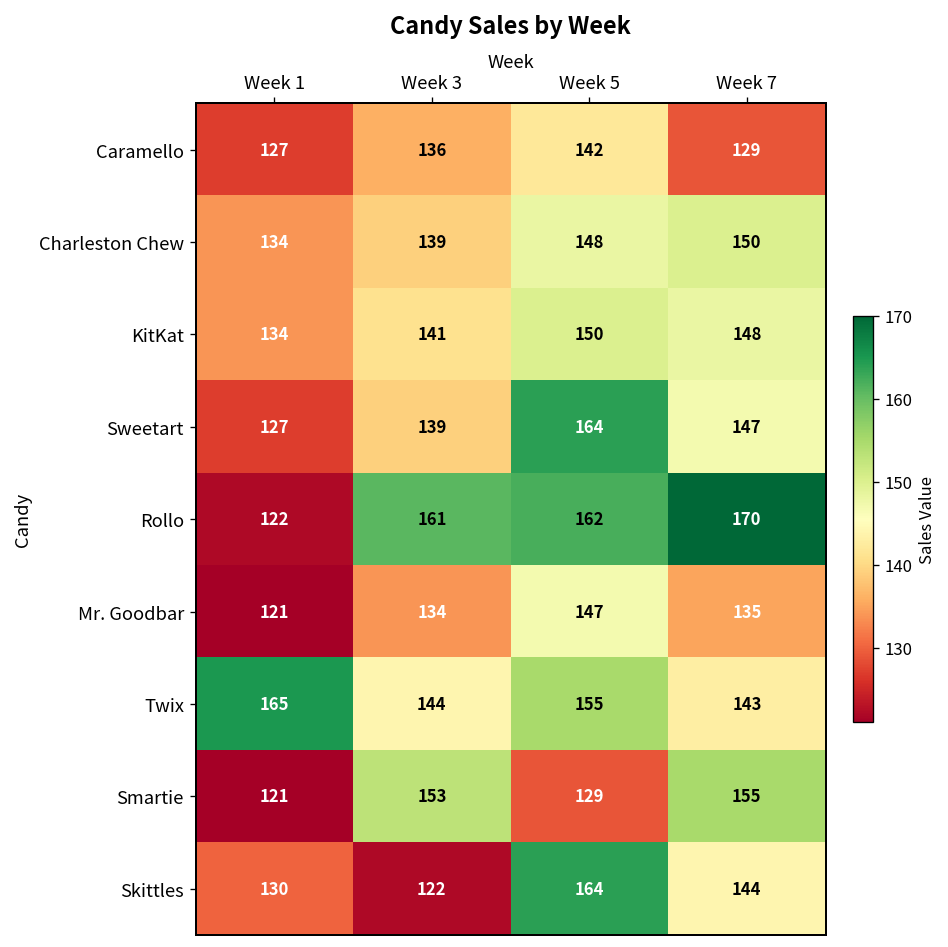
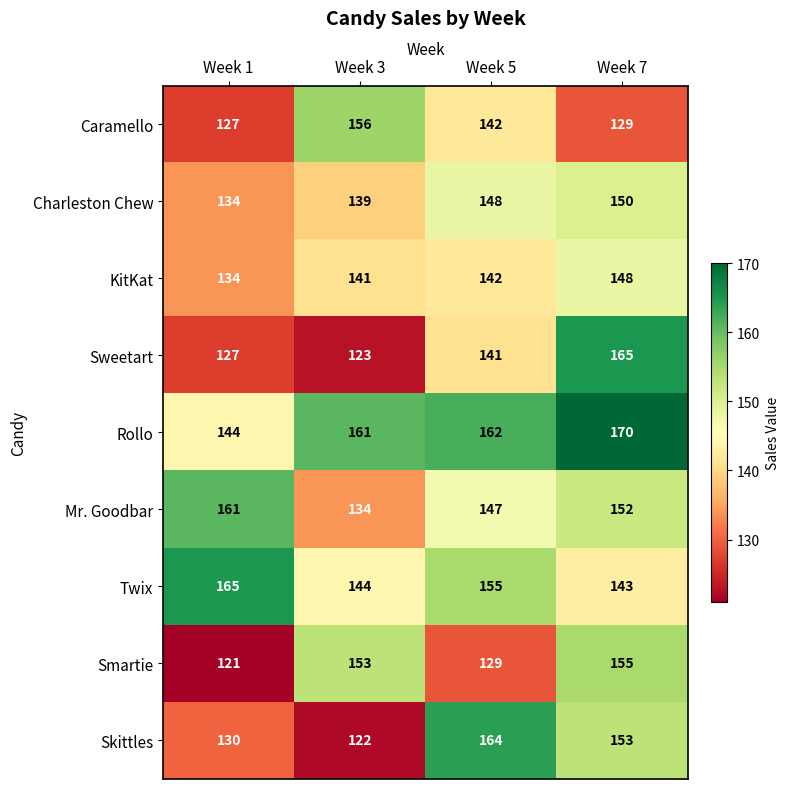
  {
    "Caramello": {
      "Week 1": 127,
-     "Week 3": 136,
+     "Week 3": 156,
      "Week 5": 142,
      "Week 7": 129
    },
    "Charleston Chew": {
      "Week 1": 134,
      "Week 3": 139,
      "Week 5": 148,
      "Week 7": 150
    },
    "KitKat": {
      "Week 1": 134,
      "Week 3": 141,
-     "Week 5": 150,
+     "Week 5": 142,
      "Week 7": 148
    },
    "Sweetart": {
      "Week 1": 127,
-     "Week 3": 139,
-     "Week 5": 164,
-     "Week 7": 147
+     "Week 3": 123,
+     "Week 5": 141,
+     "Week 7": 165
    },
    "Rollo": {
-     "Week 1": 122,
+     "Week 1": 144,
      "Week 3": 161,
      "Week 5": 162,
      "Week 7": 170
    },
    "Mr. Goodbar": {
-     "Week 1": 121,
+     "Week 1": 161,
      "Week 3": 134,
      "Week 5": 147,
-     "Week 7": 135
+     "Week 7": 152
    },
    "Twix": {
      "Week 1": 165,
      "Week 3": 144,
      "Week 5": 155,
      "Week 7": 143
    },
    "Smartie": {
      "Week 1": 121,
      "Week 3": 153,
      "Week 5": 129,
      "Week 7": 155
    },
    "Skittles": {
      "Week 1": 130,
      "Week 3": 122,
      "Week 5": 164,
-     "Week 7": 144
+     "Week 7": 153
    }
  }
